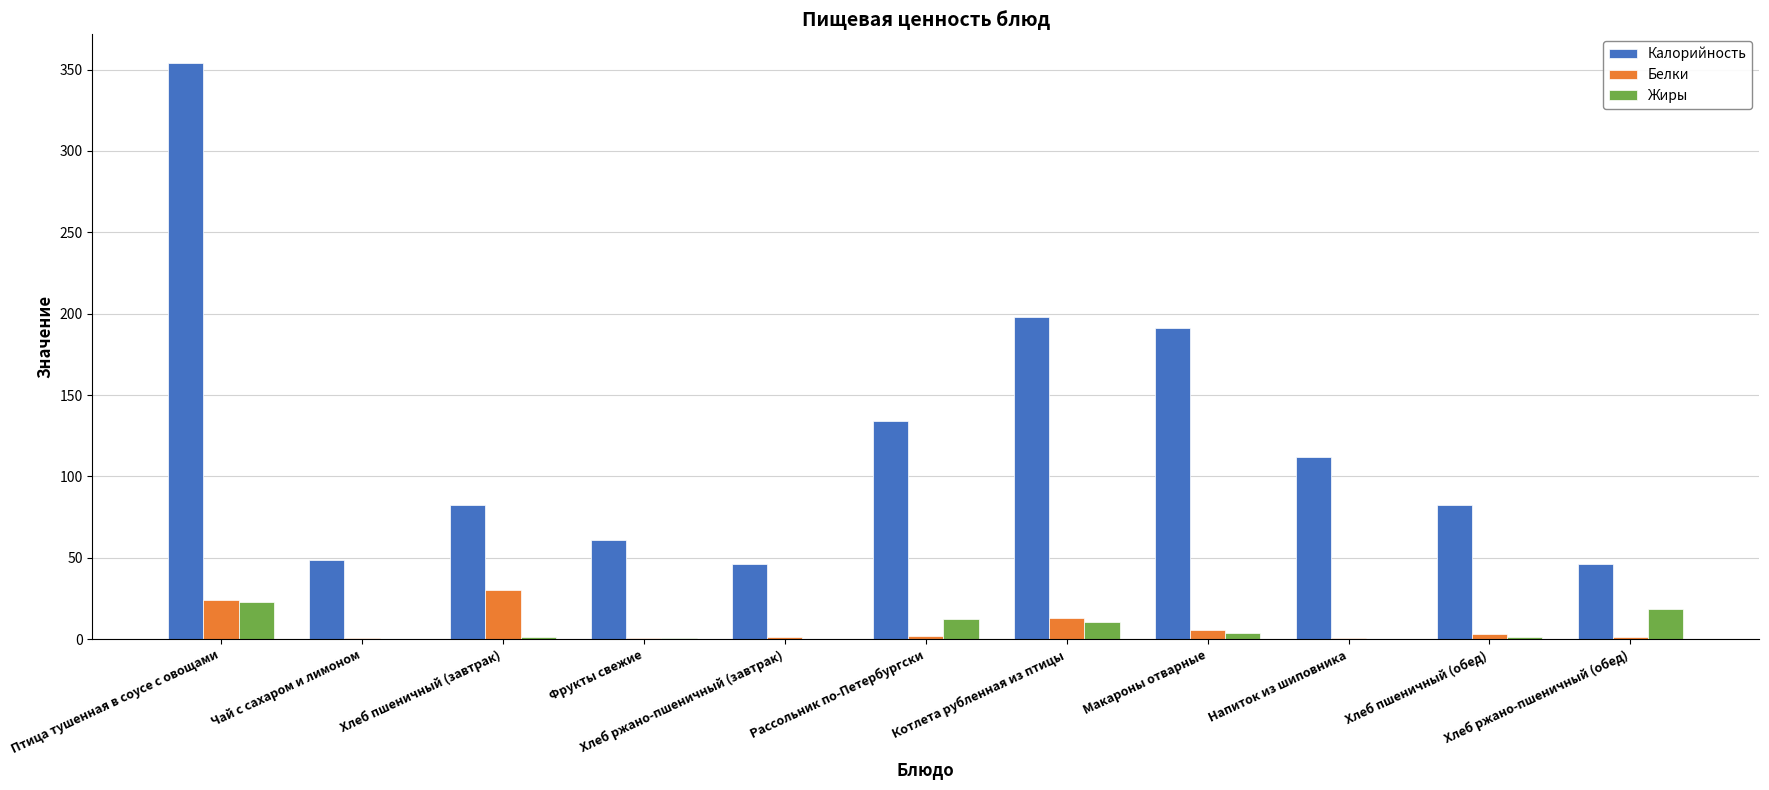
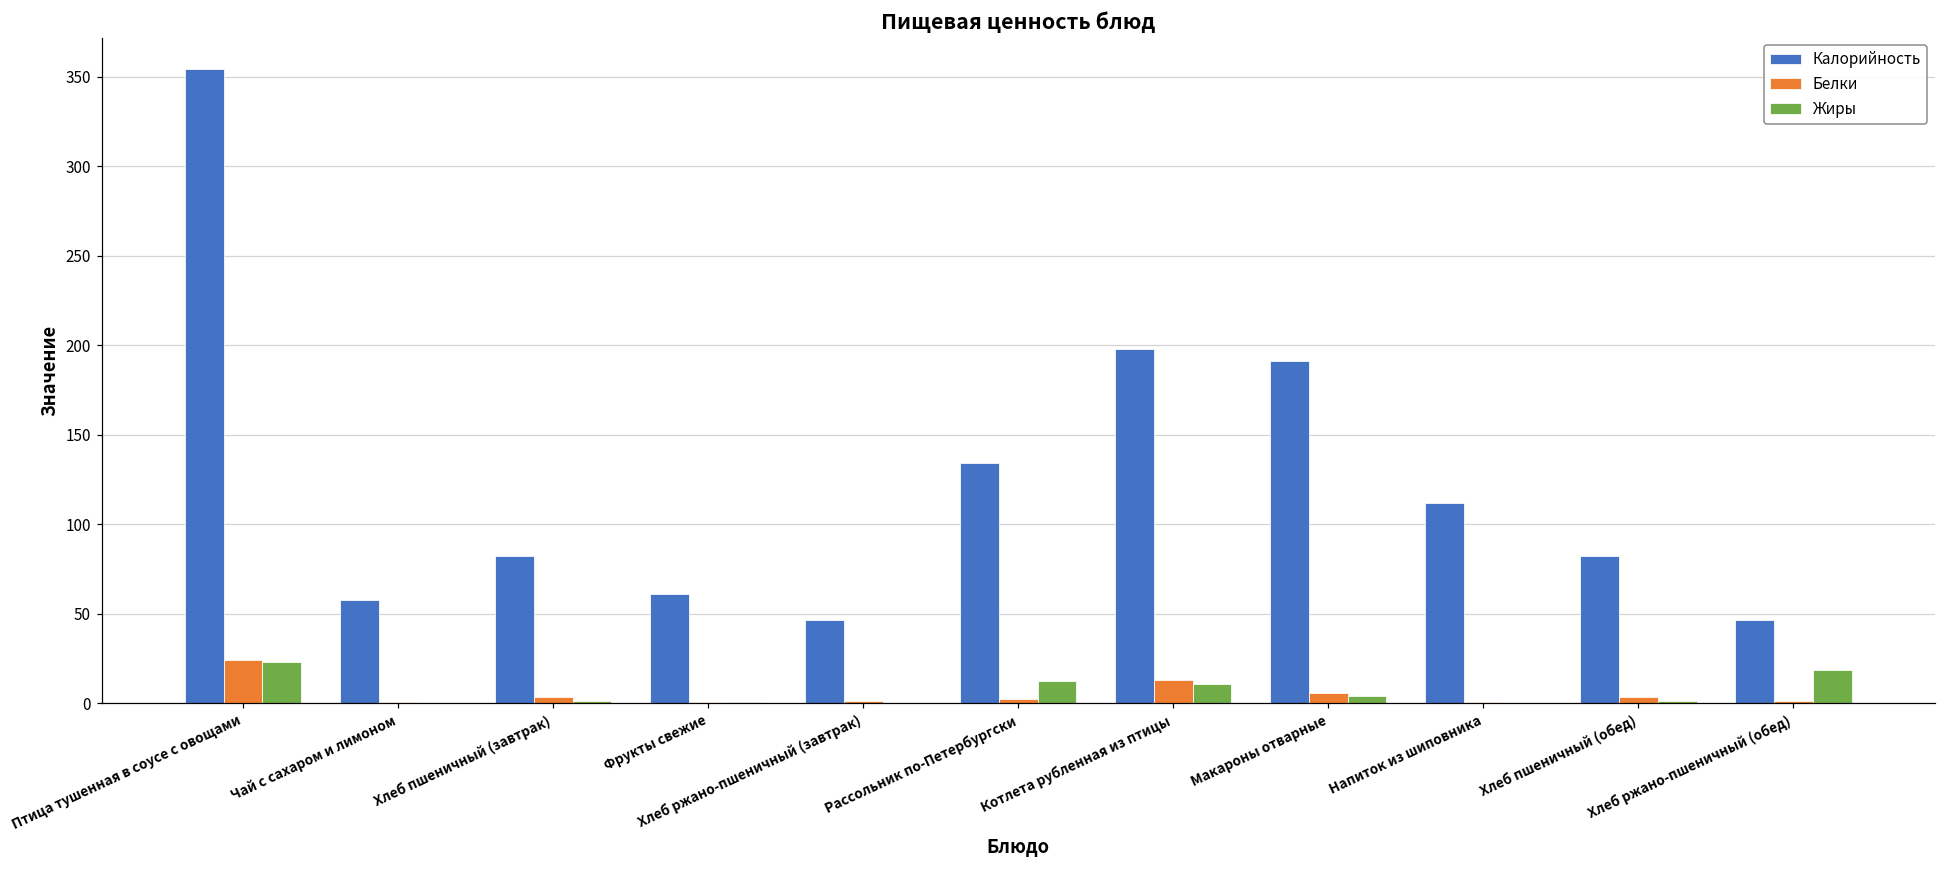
  {
    "Калорийность": {
      "Птица тушенная в соусе с овощами": 354,
-     "Чай с сахаром и лимоном": 49,
+     "Чай с сахаром и лимоном": 58,
      "Хлеб пшеничный (завтрак)": 82,
      "Фрукты свежие": 61,
      "Хлеб ржано-пшеничный (завтрак)": 46,
      "Рассольник по-Петербургски": 134,
      "Котлета рубленная из птицы": 198,
      "Макароны отварные": 191,
      "Напиток из шиповника": 112,
      "Хлеб пшеничный (обед)": 82,
      "Хлеб ржано-пшеничный (обед)": 46
    },
    "Белки": {
      "Птица тушенная в соусе с овощами": 24,
-     "Хлеб пшеничный (завтрак)": 30,
+     "Хлеб пшеничный (завтрак)": 3,
      "Рассольник по-Петербургски": 2,
      "Котлета рубленная из птицы": 13,
      "Макароны отварные": 6,
      "Хлеб пшеничный (обед)": 3
    },
    "Жиры": {
      "Птица тушенная в соусе с овощами": 23,
      "Чай с сахаром и лимоном": 0,
      "Рассольник по-Петербургски": 12,
      "Котлета рубленная из птицы": 11,
      "Макароны отварные": 4,
      "Хлеб ржано-пшеничный (обед)": 19
    }
  }
